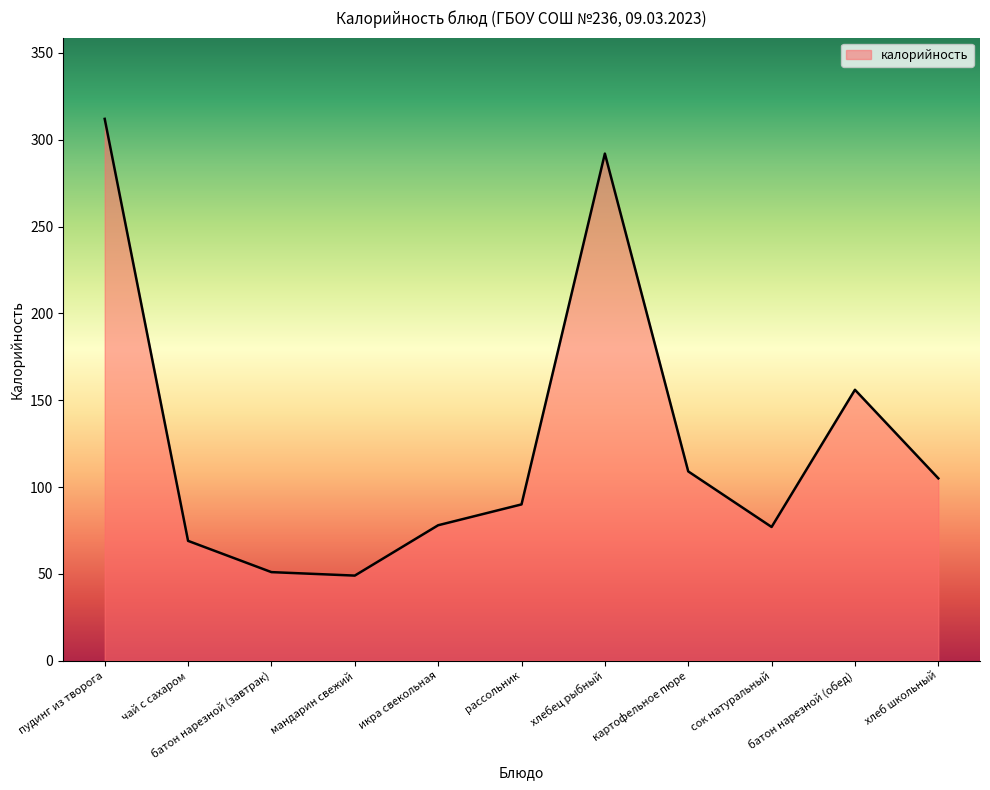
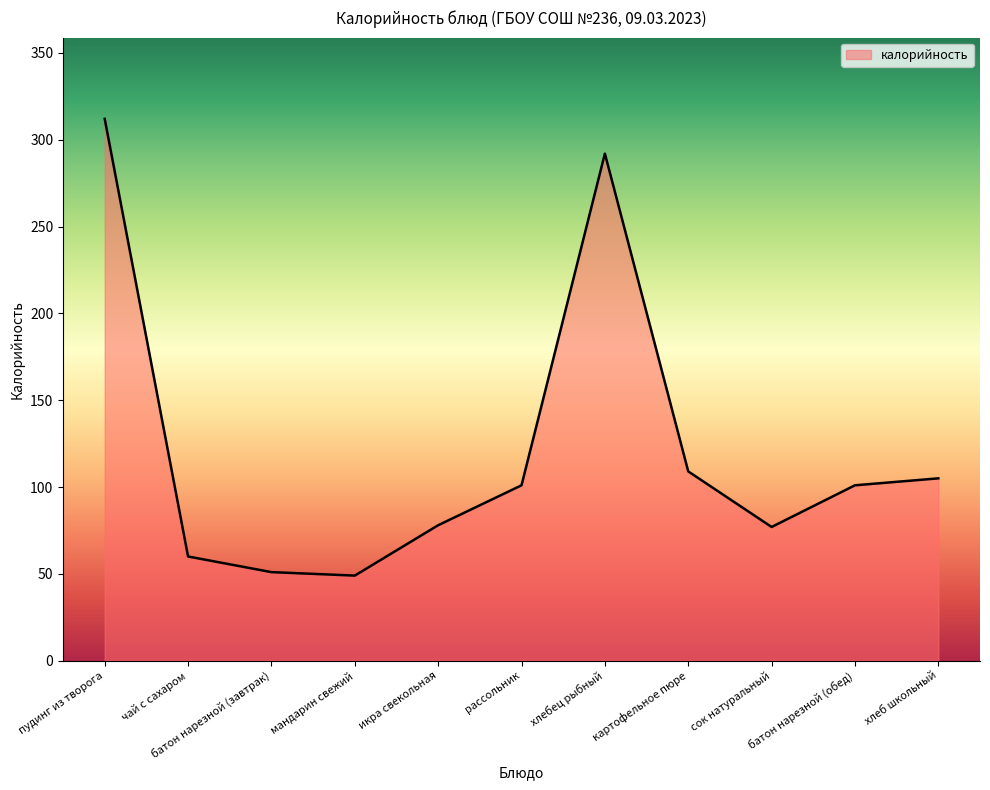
  {
    "пудинг из творога": 312,
-   "чай с сахаром": 69,
+   "чай с сахаром": 60,
    "батон нарезной (завтрак)": 51,
    "мандарин свежий": 49,
    "икра свекольная": 78,
-   "рассольник": 90,
+   "рассольник": 101,
    "хлебец рыбный": 292,
    "картофельное пюре": 109,
    "сок натуральный": 77,
-   "батон нарезной (обед)": 156,
+   "батон нарезной (обед)": 101,
    "хлеб школьный": 105
  }
